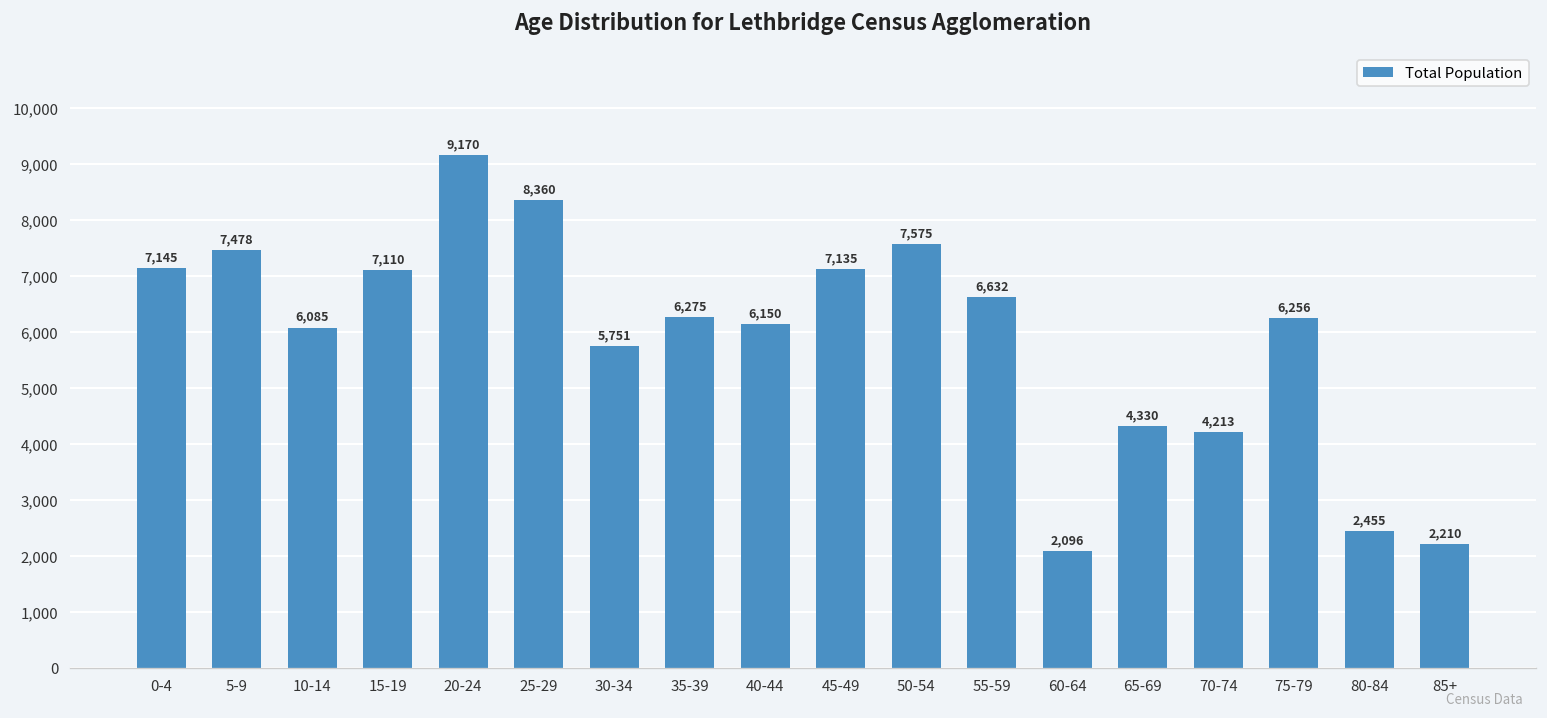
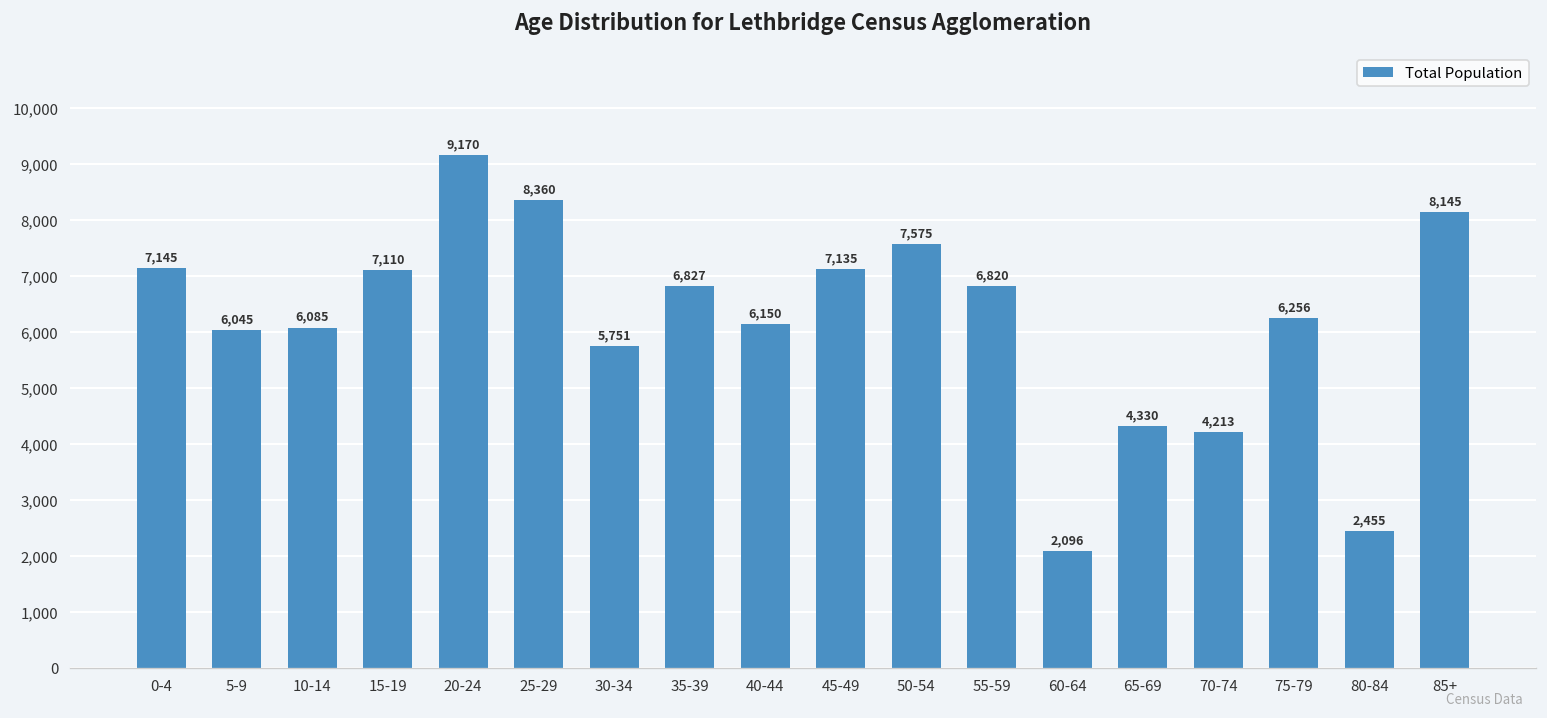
  {
    "0-4": "7,145",
-   "5-9": "7,478",
+   "5-9": "6,045",
    "10-14": "6,085",
    "15-19": "7,110",
    "20-24": "9,170",
    "25-29": "8,360",
    "30-34": "5,751",
-   "35-39": "6,275",
+   "35-39": "6,827",
    "40-44": "6,150",
    "45-49": "7,135",
    "50-54": "7,575",
-   "55-59": "6,632",
+   "55-59": "6,820",
    "60-64": "2,096",
    "65-69": "4,330",
    "70-74": "4,213",
    "75-79": "6,256",
    "80-84": "2,455",
-   "85+": "2,210"
+   "85+": "8,145"
  }
